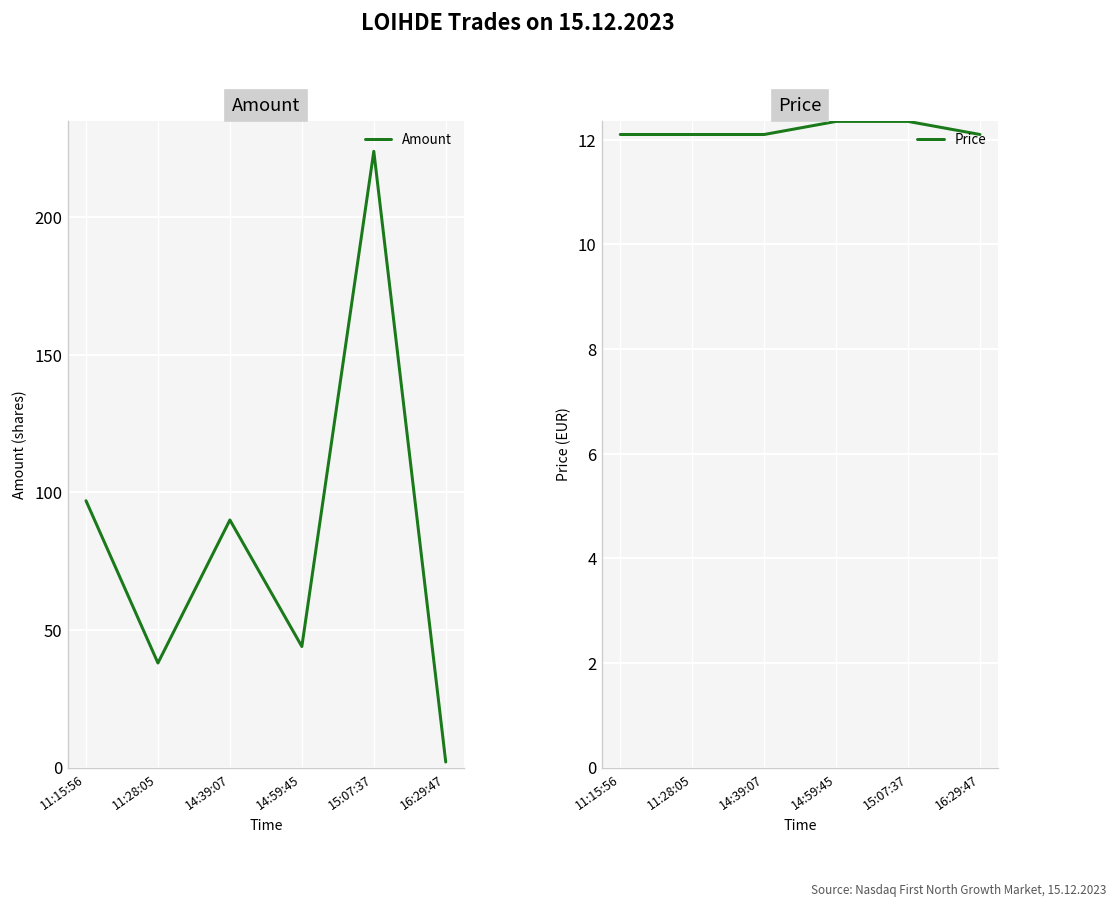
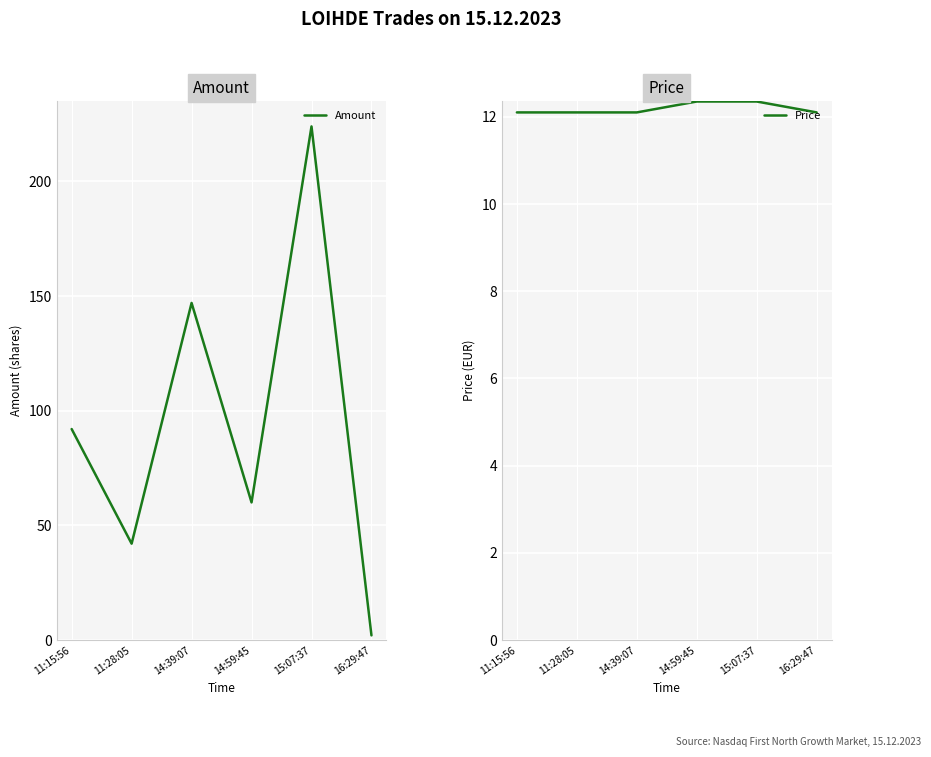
  {
    "Amount": {
-     "11:15:56": 97,
-     "11:28:05": 38,
-     "14:39:07": 90,
-     "14:59:45": 44,
+     "11:15:56": 92,
+     "11:28:05": 42,
+     "14:39:07": 147,
+     "14:59:45": 60,
      "15:07:37": 224,
      "16:29:47": 2
    },
    "Price": {
      "11:15:56": 12.1,
      "11:28:05": 12.1,
      "14:39:07": 12.1,
      "14:59:45": 12.4,
      "15:07:37": 12.4,
      "16:29:47": 12.1
    }
  }
